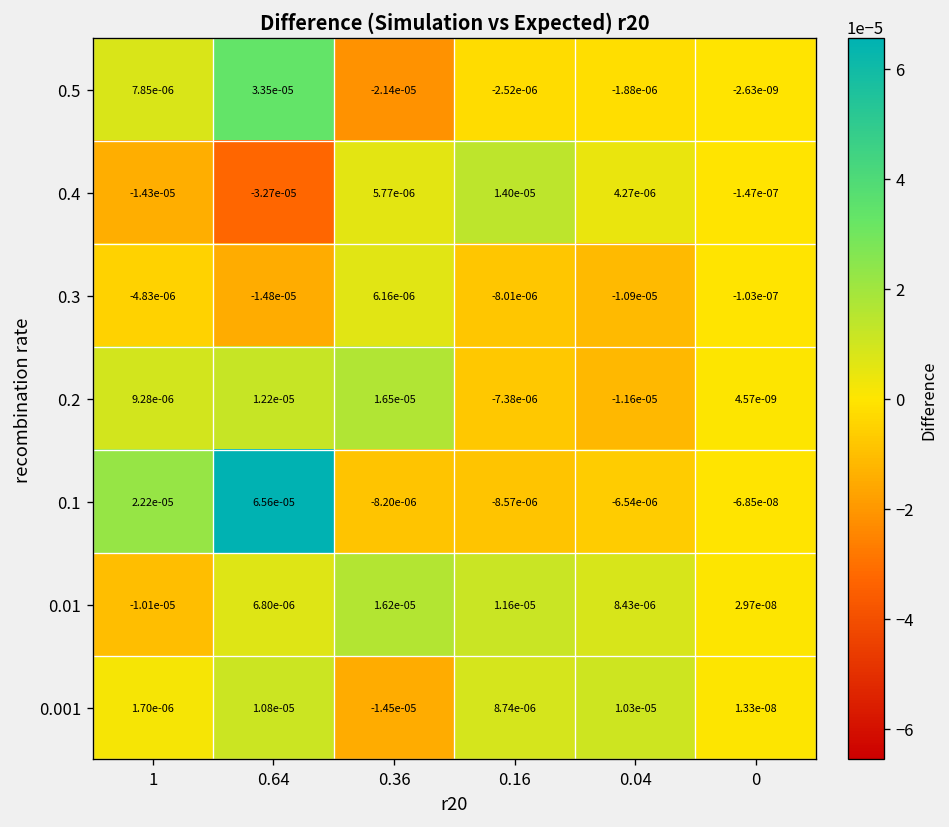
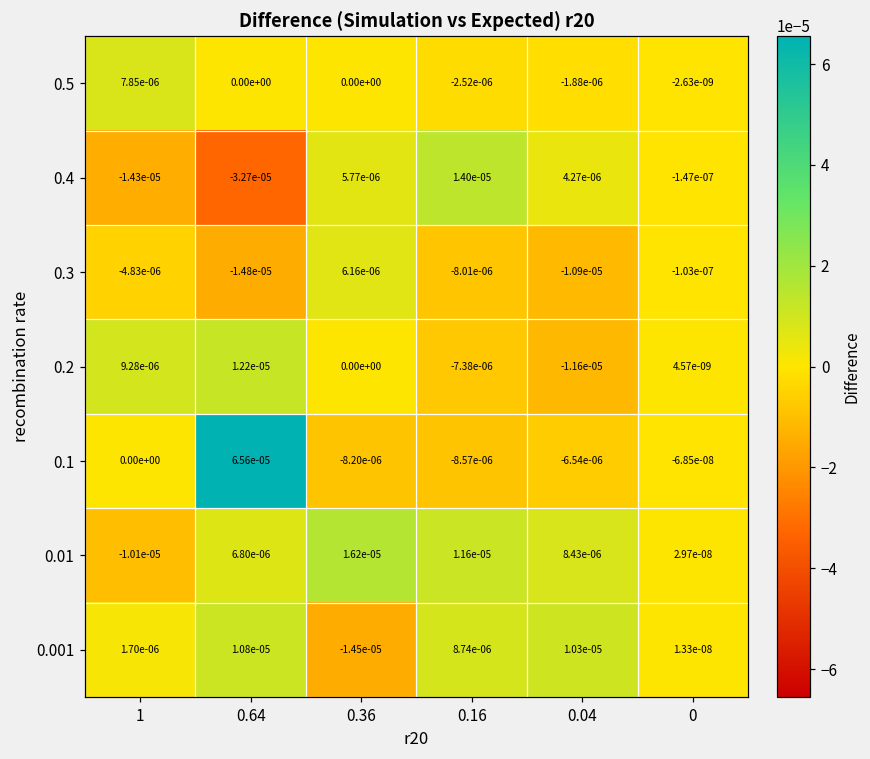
  {
    "0.5": {
      "1": "7.85e-06",
-     "0.64": "3.35e-05",
-     "0.36": "-2.14e-05",
+     "0.64": "0.00e+00",
+     "0.36": "0.00e+00",
      "0.16": "-2.52e-06",
      "0.04": "-1.88e-06",
      "0": "-2.63e-09"
    },
    "0.4": {
      "1": "-1.43e-05",
      "0.64": "-3.27e-05",
      "0.36": "5.77e-06",
      "0.16": "1.40e-05",
      "0.04": "4.27e-06",
      "0": "-1.47e-07"
    },
    "0.3": {
      "1": "-4.83e-06",
      "0.64": "-1.48e-05",
      "0.36": "6.16e-06",
      "0.16": "-8.01e-06",
      "0.04": "-1.09e-05",
      "0": "-1.03e-07"
    },
    "0.2": {
      "1": "9.28e-06",
      "0.64": "1.22e-05",
-     "0.36": "1.65e-05",
+     "0.36": "0.00e+00",
      "0.16": "-7.38e-06",
      "0.04": "-1.16e-05",
      "0": "4.57e-09"
    },
    "0.1": {
-     "1": "2.22e-05",
+     "1": "0.00e+00",
      "0.64": "6.56e-05",
      "0.36": "-8.20e-06",
      "0.16": "-8.57e-06",
      "0.04": "-6.54e-06",
      "0": "-6.85e-08"
    },
    "0.01": {
      "1": "-1.01e-05",
      "0.64": "6.80e-06",
      "0.36": "1.62e-05",
      "0.16": "1.16e-05",
      "0.04": "8.43e-06",
      "0": "2.97e-08"
    },
    "0.001": {
      "1": "1.70e-06",
      "0.64": "1.08e-05",
      "0.36": "-1.45e-05",
      "0.16": "8.74e-06",
      "0.04": "1.03e-05",
      "0": "1.33e-08"
    }
  }
